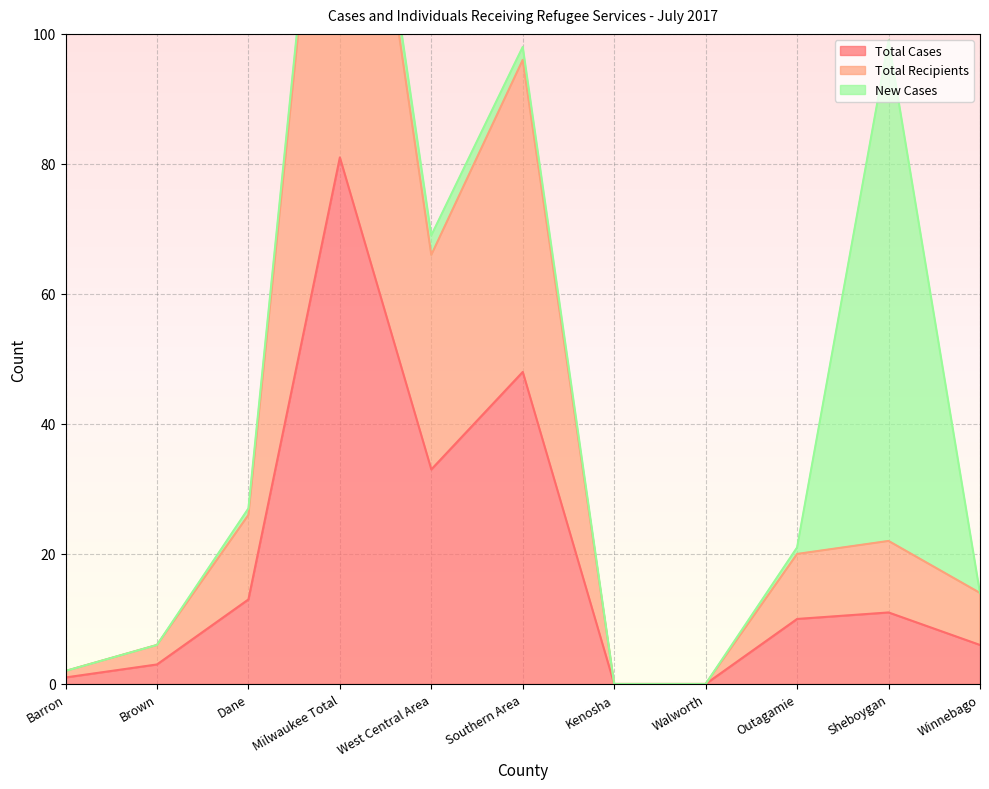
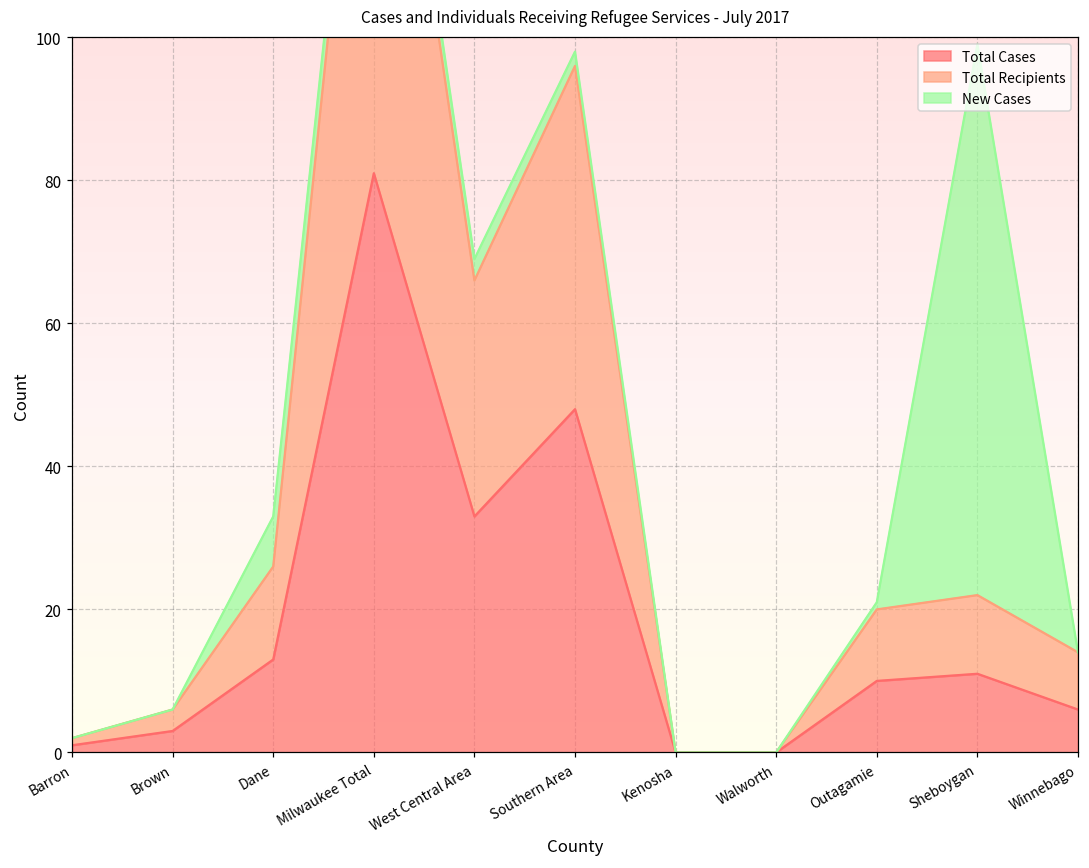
  {
    "New Cases": {
-     "Dane": 1,
+     "Dane": 7,
      "West Central Area": 3,
      "Southern Area": 2,
      "Outagamie": 1
    }
  }
